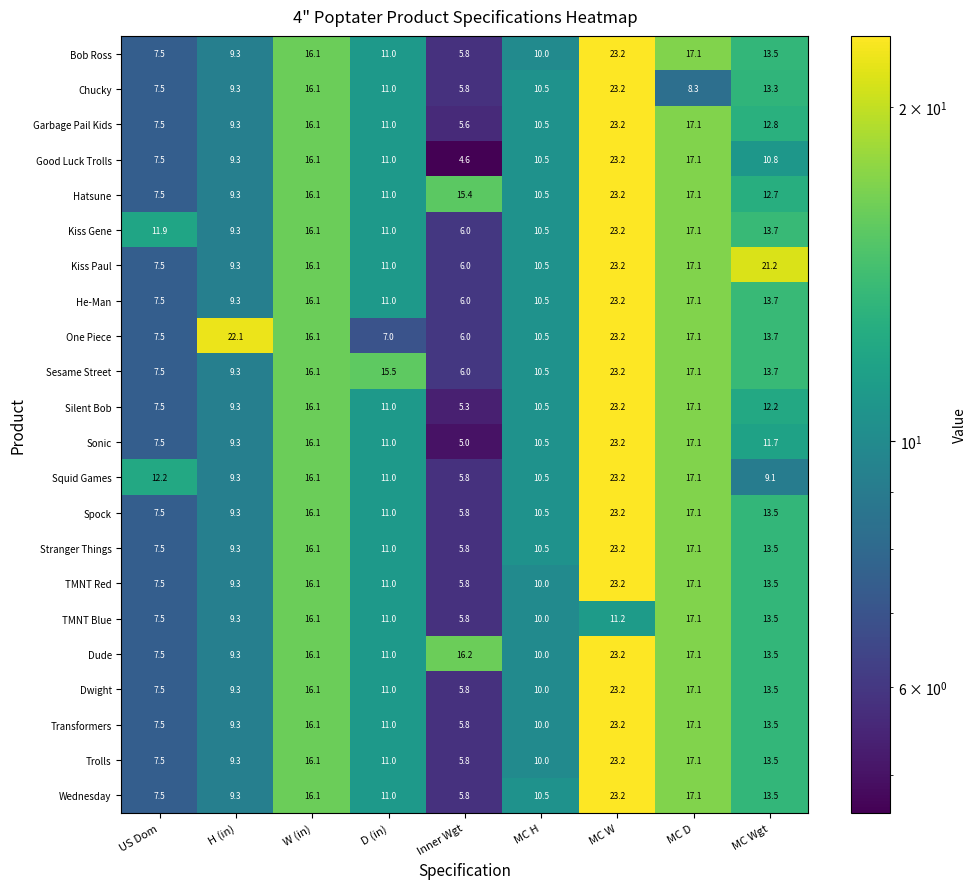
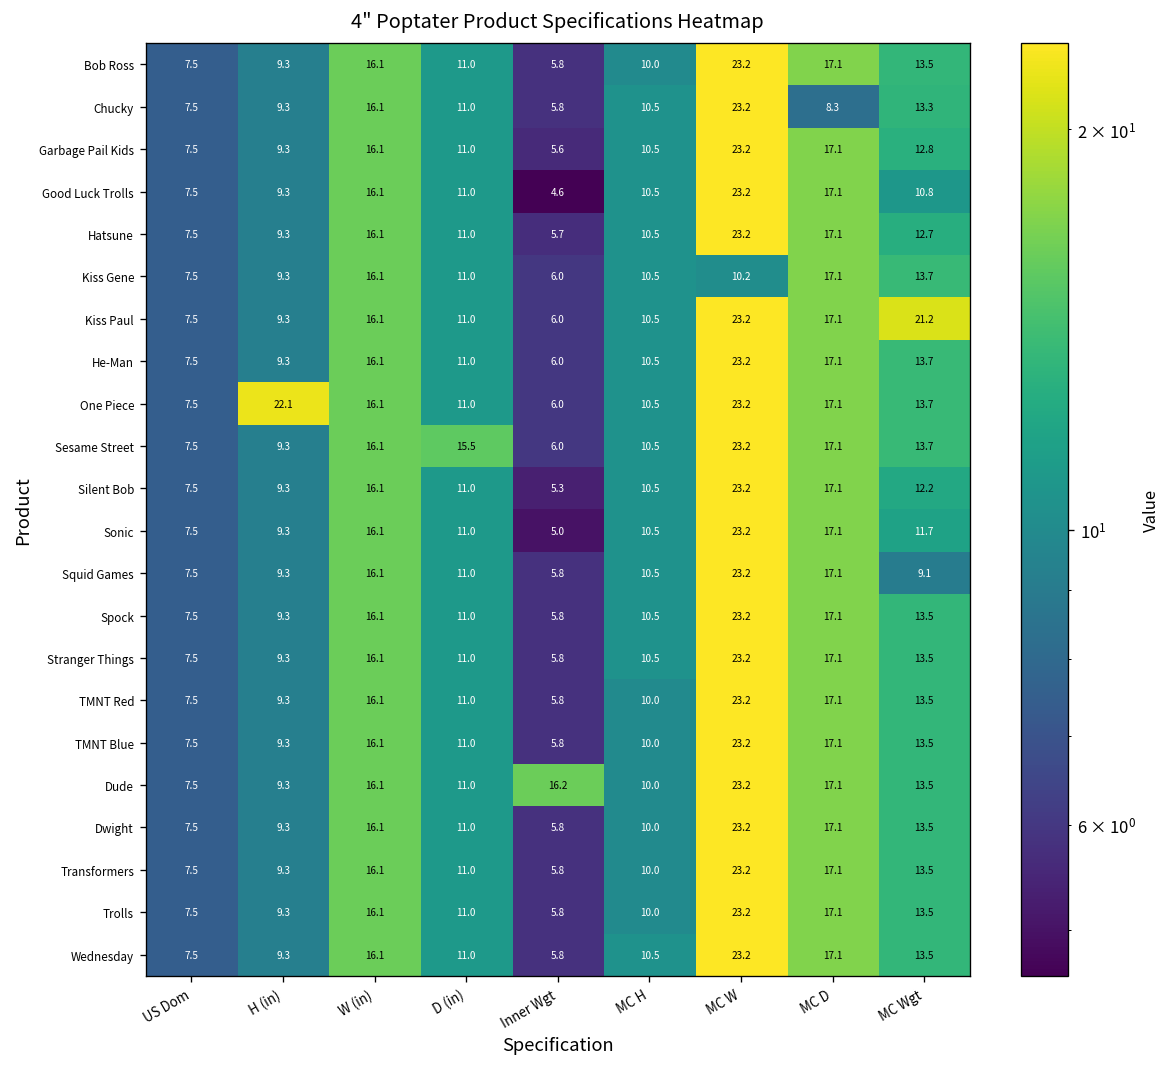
  {
    "Bob Ross": {
      "US Dom": 7.5,
      "H (in)": 9.3,
      "W (in)": 16.1,
      "D (in)": 11.0,
      "Inner Wgt": 5.8,
      "MC H": 10.0,
      "MC W": 23.2,
      "MC D": 17.1,
      "MC Wgt": 13.5
    },
    "Chucky": {
      "US Dom": 7.5,
      "H (in)": 9.3,
      "W (in)": 16.1,
      "D (in)": 11.0,
      "Inner Wgt": 5.8,
      "MC H": 10.5,
      "MC W": 23.2,
      "MC D": 8.3,
      "MC Wgt": 13.3
    },
    "Garbage Pail Kids": {
      "US Dom": 7.5,
      "H (in)": 9.3,
      "W (in)": 16.1,
      "D (in)": 11.0,
      "Inner Wgt": 5.6,
      "MC H": 10.5,
      "MC W": 23.2,
      "MC D": 17.1,
      "MC Wgt": 12.8
    },
    "Good Luck Trolls": {
      "US Dom": 7.5,
      "H (in)": 9.3,
      "W (in)": 16.1,
      "D (in)": 11.0,
      "Inner Wgt": 4.6,
      "MC H": 10.5,
      "MC W": 23.2,
      "MC D": 17.1,
      "MC Wgt": 10.8
    },
    "Hatsune": {
      "US Dom": 7.5,
      "H (in)": 9.3,
      "W (in)": 16.1,
      "D (in)": 11.0,
-     "Inner Wgt": 15.4,
+     "Inner Wgt": 5.7,
      "MC H": 10.5,
      "MC W": 23.2,
      "MC D": 17.1,
      "MC Wgt": 12.7
    },
    "Kiss Gene": {
-     "US Dom": 11.9,
+     "US Dom": 7.5,
      "H (in)": 9.3,
      "W (in)": 16.1,
      "D (in)": 11.0,
      "Inner Wgt": 6.0,
      "MC H": 10.5,
-     "MC W": 23.2,
+     "MC W": 10.2,
      "MC D": 17.1,
      "MC Wgt": 13.7
    },
    "Kiss Paul": {
      "US Dom": 7.5,
      "H (in)": 9.3,
      "W (in)": 16.1,
      "D (in)": 11.0,
      "Inner Wgt": 6.0,
      "MC H": 10.5,
      "MC W": 23.2,
      "MC D": 17.1,
      "MC Wgt": 21.2
    },
    "He-Man": {
      "US Dom": 7.5,
      "H (in)": 9.3,
      "W (in)": 16.1,
      "D (in)": 11.0,
      "Inner Wgt": 6.0,
      "MC H": 10.5,
      "MC W": 23.2,
      "MC D": 17.1,
      "MC Wgt": 13.7
    },
    "One Piece": {
      "US Dom": 7.5,
      "H (in)": 22.1,
      "W (in)": 16.1,
-     "D (in)": 7.0,
+     "D (in)": 11.0,
      "Inner Wgt": 6.0,
      "MC H": 10.5,
      "MC W": 23.2,
      "MC D": 17.1,
      "MC Wgt": 13.7
    },
    "Sesame Street": {
      "US Dom": 7.5,
      "H (in)": 9.3,
      "W (in)": 16.1,
      "D (in)": 15.5,
      "Inner Wgt": 6.0,
      "MC H": 10.5,
      "MC W": 23.2,
      "MC D": 17.1,
      "MC Wgt": 13.7
    },
    "Silent Bob": {
      "US Dom": 7.5,
      "H (in)": 9.3,
      "W (in)": 16.1,
      "D (in)": 11.0,
      "Inner Wgt": 5.3,
      "MC H": 10.5,
      "MC W": 23.2,
      "MC D": 17.1,
      "MC Wgt": 12.2
    },
    "Sonic": {
      "US Dom": 7.5,
      "H (in)": 9.3,
      "W (in)": 16.1,
      "D (in)": 11.0,
      "Inner Wgt": 5.0,
      "MC H": 10.5,
      "MC W": 23.2,
      "MC D": 17.1,
      "MC Wgt": 11.7
    },
    "Squid Games": {
-     "US Dom": 12.2,
+     "US Dom": 7.5,
      "H (in)": 9.3,
      "W (in)": 16.1,
      "D (in)": 11.0,
      "Inner Wgt": 5.8,
      "MC H": 10.5,
      "MC W": 23.2,
      "MC D": 17.1,
      "MC Wgt": 9.1
    },
    "Spock": {
      "US Dom": 7.5,
      "H (in)": 9.3,
      "W (in)": 16.1,
      "D (in)": 11.0,
      "Inner Wgt": 5.8,
      "MC H": 10.5,
      "MC W": 23.2,
      "MC D": 17.1,
      "MC Wgt": 13.5
    },
    "Stranger Things": {
      "US Dom": 7.5,
      "H (in)": 9.3,
      "W (in)": 16.1,
      "D (in)": 11.0,
      "Inner Wgt": 5.8,
      "MC H": 10.5,
      "MC W": 23.2,
      "MC D": 17.1,
      "MC Wgt": 13.5
    },
    "TMNT Red": {
      "US Dom": 7.5,
      "H (in)": 9.3,
      "W (in)": 16.1,
      "D (in)": 11.0,
      "Inner Wgt": 5.8,
      "MC H": 10.0,
      "MC W": 23.2,
      "MC D": 17.1,
      "MC Wgt": 13.5
    },
    "TMNT Blue": {
      "US Dom": 7.5,
      "H (in)": 9.3,
      "W (in)": 16.1,
      "D (in)": 11.0,
      "Inner Wgt": 5.8,
      "MC H": 10.0,
-     "MC W": 11.2,
+     "MC W": 23.2,
      "MC D": 17.1,
      "MC Wgt": 13.5
    },
    "Dude": {
      "US Dom": 7.5,
      "H (in)": 9.3,
      "W (in)": 16.1,
      "D (in)": 11.0,
      "Inner Wgt": 16.2,
      "MC H": 10.0,
      "MC W": 23.2,
      "MC D": 17.1,
      "MC Wgt": 13.5
    },
    "Dwight": {
      "US Dom": 7.5,
      "H (in)": 9.3,
      "W (in)": 16.1,
      "D (in)": 11.0,
      "Inner Wgt": 5.8,
      "MC H": 10.0,
      "MC W": 23.2,
      "MC D": 17.1,
      "MC Wgt": 13.5
    },
    "Transformers": {
      "US Dom": 7.5,
      "H (in)": 9.3,
      "W (in)": 16.1,
      "D (in)": 11.0,
      "Inner Wgt": 5.8,
      "MC H": 10.0,
      "MC W": 23.2,
      "MC D": 17.1,
      "MC Wgt": 13.5
    },
    "Trolls": {
      "US Dom": 7.5,
      "H (in)": 9.3,
      "W (in)": 16.1,
      "D (in)": 11.0,
      "Inner Wgt": 5.8,
      "MC H": 10.0,
      "MC W": 23.2,
      "MC D": 17.1,
      "MC Wgt": 13.5
    },
    "Wednesday": {
      "US Dom": 7.5,
      "H (in)": 9.3,
      "W (in)": 16.1,
      "D (in)": 11.0,
      "Inner Wgt": 5.8,
      "MC H": 10.5,
      "MC W": 23.2,
      "MC D": 17.1,
      "MC Wgt": 13.5
    }
  }
